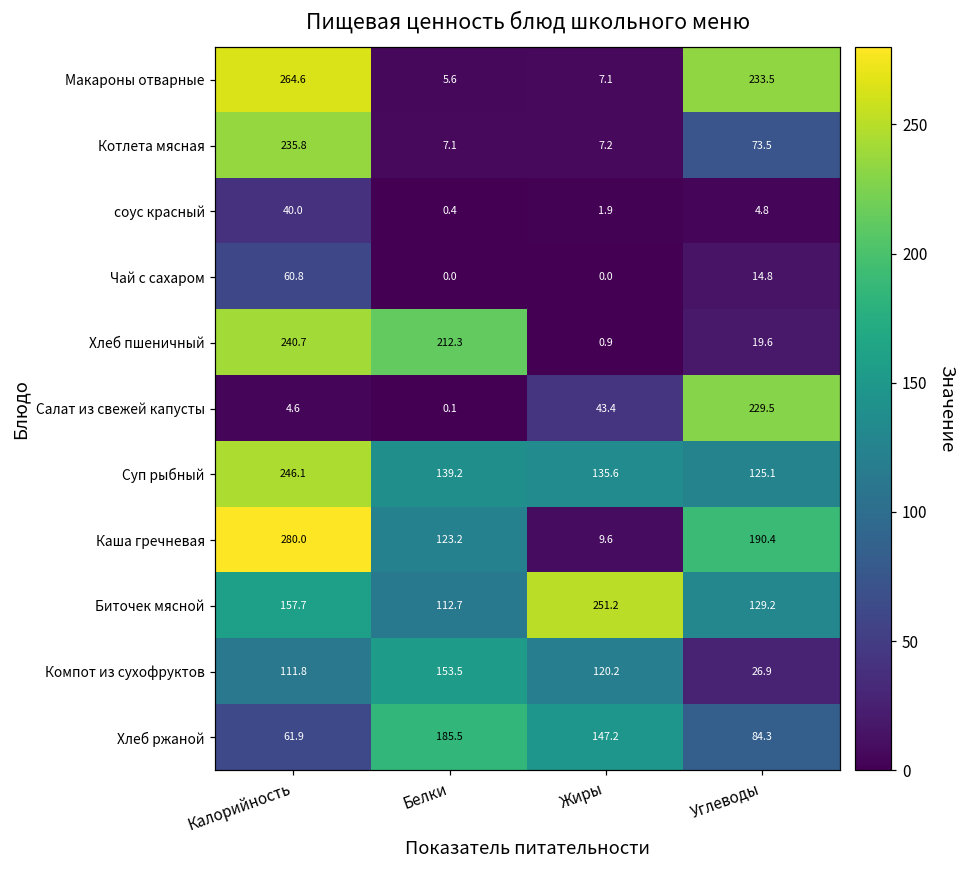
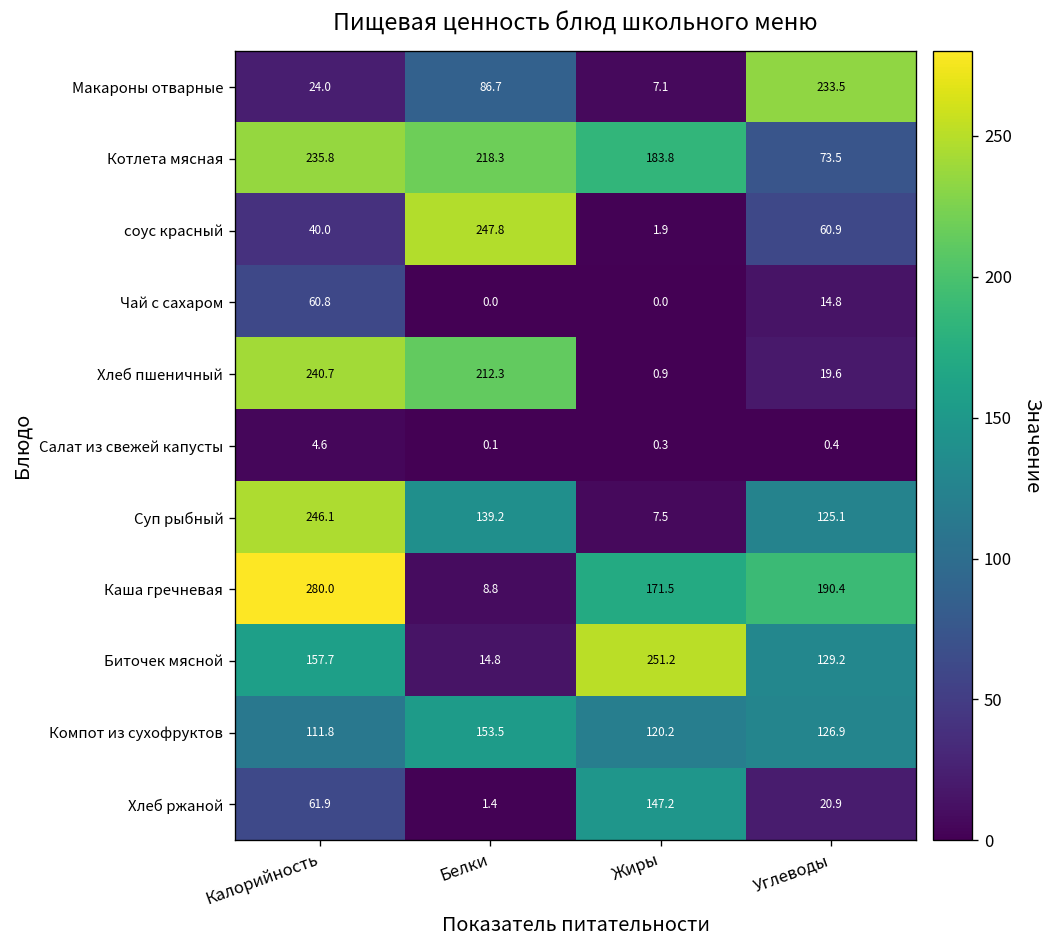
  {
    "Макароны отварные": {
-     "Калорийность": 264.6,
-     "Белки": 5.6,
+     "Калорийность": 24.0,
+     "Белки": 86.7,
      "Жиры": 7.1,
      "Углеводы": 233.5
    },
    "Котлета мясная": {
      "Калорийность": 235.8,
-     "Белки": 7.1,
-     "Жиры": 7.2,
+     "Белки": 218.3,
+     "Жиры": 183.8,
      "Углеводы": 73.5
    },
    "соус красный": {
      "Калорийность": 40.0,
-     "Белки": 0.4,
+     "Белки": 247.8,
      "Жиры": 1.9,
-     "Углеводы": 4.8
+     "Углеводы": 60.9
    },
    "Чай с сахаром": {
      "Калорийность": 60.8,
      "Белки": 0.0,
      "Жиры": 0.0,
      "Углеводы": 14.8
    },
    "Хлеб пшеничный": {
      "Калорийность": 240.7,
      "Белки": 212.3,
      "Жиры": 0.9,
      "Углеводы": 19.6
    },
    "Салат из свежей капусты": {
      "Калорийность": 4.6,
      "Белки": 0.1,
-     "Жиры": 43.4,
-     "Углеводы": 229.5
+     "Жиры": 0.3,
+     "Углеводы": 0.4
    },
    "Суп рыбный": {
      "Калорийность": 246.1,
      "Белки": 139.2,
-     "Жиры": 135.6,
+     "Жиры": 7.5,
      "Углеводы": 125.1
    },
    "Каша гречневая": {
      "Калорийность": 280.0,
-     "Белки": 123.2,
-     "Жиры": 9.6,
+     "Белки": 8.8,
+     "Жиры": 171.5,
      "Углеводы": 190.4
    },
    "Биточек мясной": {
      "Калорийность": 157.7,
-     "Белки": 112.7,
+     "Белки": 14.8,
      "Жиры": 251.2,
      "Углеводы": 129.2
    },
    "Компот из сухофруктов": {
      "Калорийность": 111.8,
      "Белки": 153.5,
      "Жиры": 120.2,
-     "Углеводы": 26.9
+     "Углеводы": 126.9
    },
    "Хлеб ржаной": {
      "Калорийность": 61.9,
-     "Белки": 185.5,
+     "Белки": 1.4,
      "Жиры": 147.2,
-     "Углеводы": 84.3
+     "Углеводы": 20.9
    }
  }
